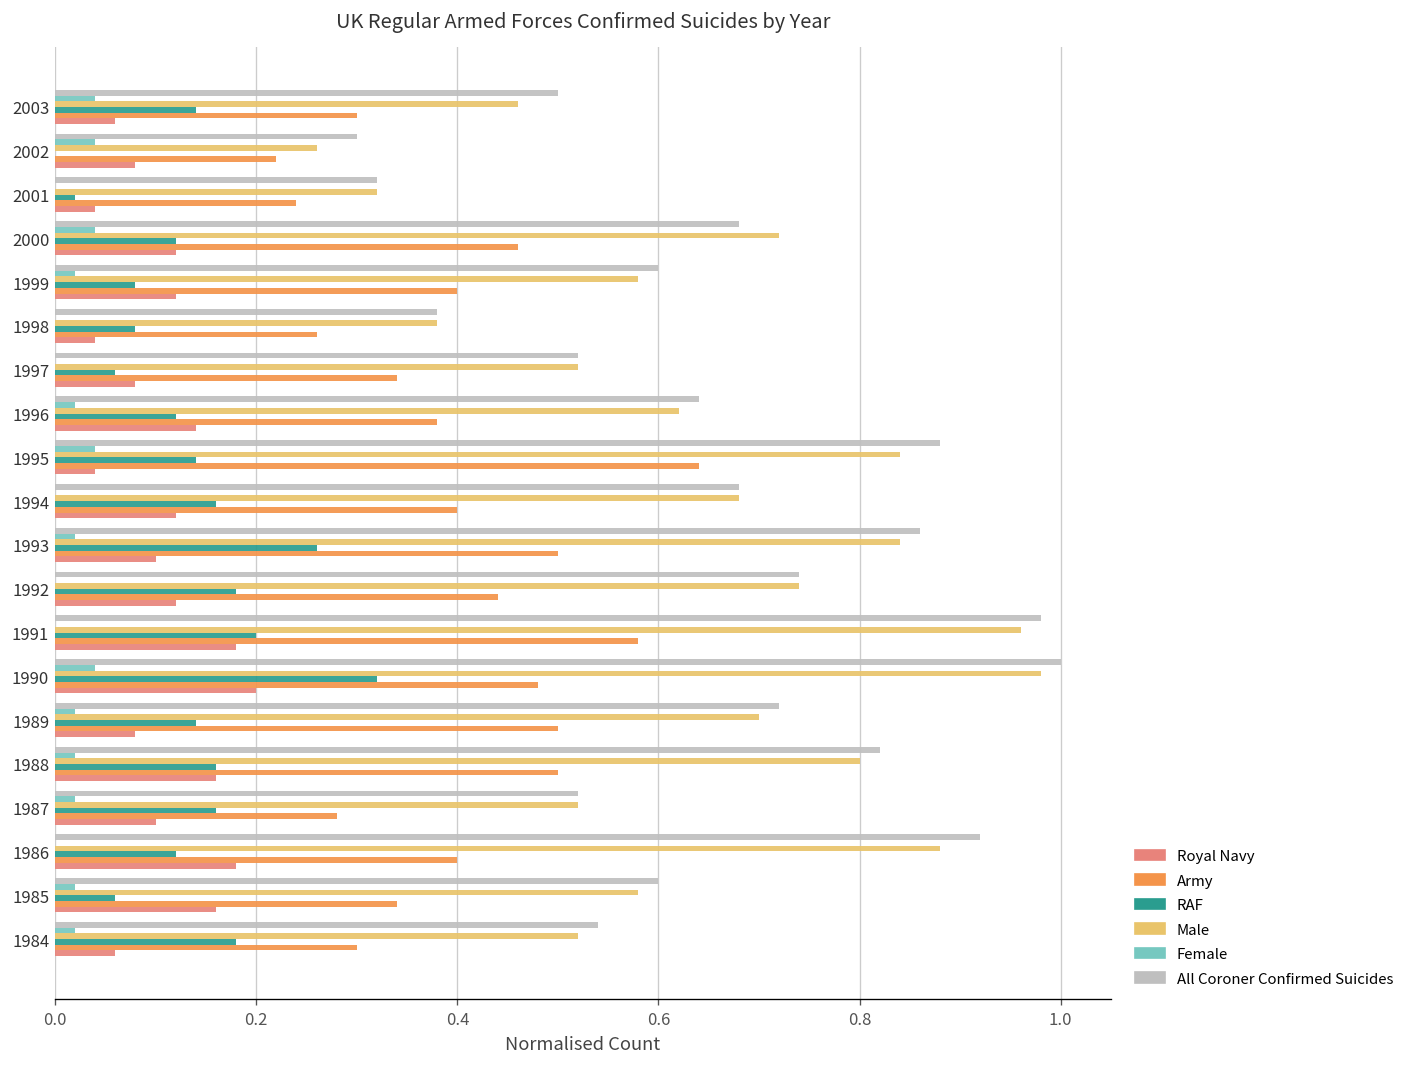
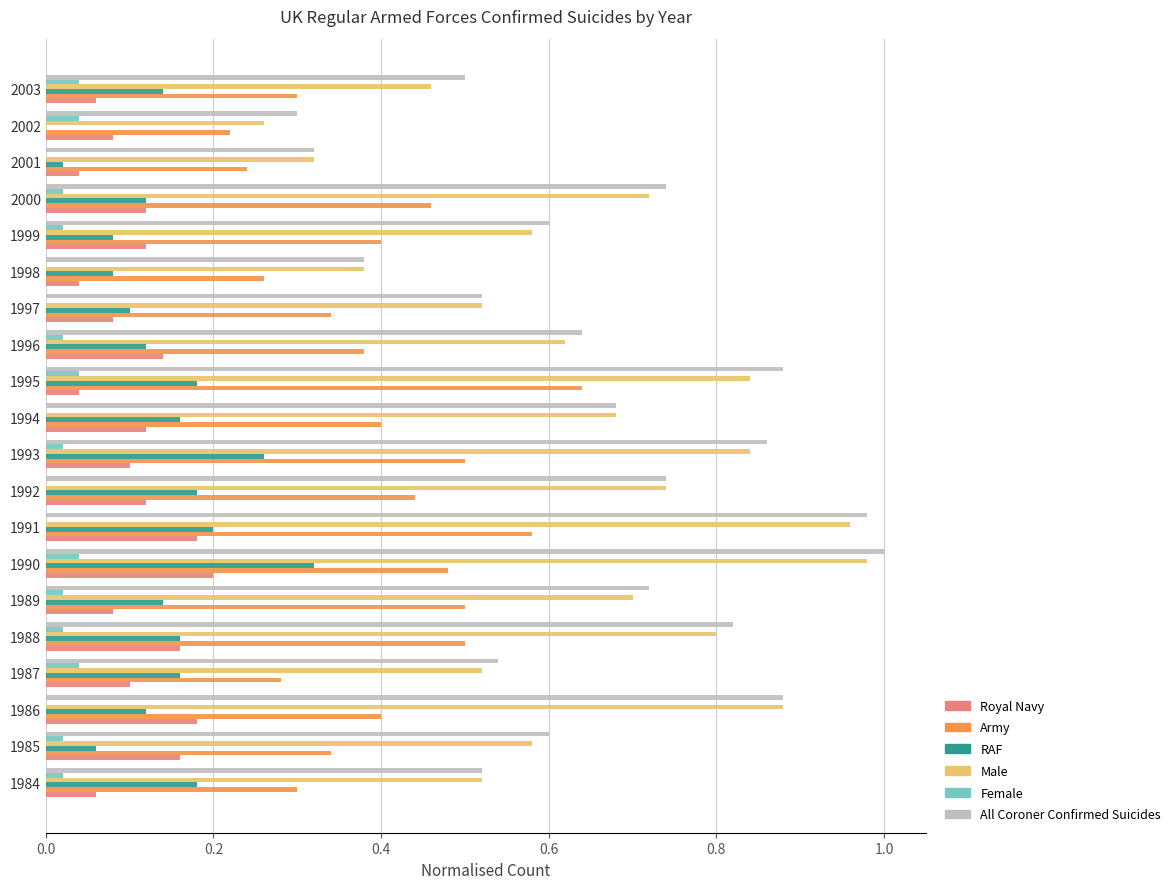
  {
    "RAF": {
      "2003": 0.14,
      "2002": 0.00,
      "2001": 0.02,
      "2000": 0.12,
      "1999": 0.08,
      "1998": 0.08,
-     "1997": 0.06,
+     "1997": 0.10,
      "1996": 0.12,
-     "1995": 0.14,
+     "1995": 0.18,
      "1994": 0.16,
      "1993": 0.26,
      "1992": 0.18,
      "1991": 0.20,
      "1990": 0.32,
      "1989": 0.14,
      "1988": 0.16,
      "1987": 0.16,
      "1986": 0.12,
      "1985": 0.06,
      "1984": 0.18
    },
    "Female": {
      "2003": 0.04,
      "2002": 0.04,
      "2001": 0.00,
-     "2000": 0.04,
+     "2000": 0.02,
      "1999": 0.02,
      "1998": 0.00,
      "1997": 0.00,
      "1996": 0.02,
      "1995": 0.04,
      "1994": 0.00,
      "1993": 0.02,
      "1992": 0.00,
      "1991": 0.00,
      "1990": 0.04,
      "1989": 0.02,
      "1988": 0.02,
-     "1987": 0.02,
+     "1987": 0.04,
      "1986": 0.00,
      "1985": 0.02,
      "1984": 0.02
    },
    "All Coroner Confirmed Suicides": {
      "2003": 0.50,
      "2002": 0.30,
      "2001": 0.32,
-     "2000": 0.68,
+     "2000": 0.74,
      "1999": 0.60,
      "1998": 0.38,
      "1997": 0.52,
      "1996": 0.64,
      "1995": 0.88,
      "1994": 0.68,
      "1993": 0.86,
      "1992": 0.74,
      "1991": 0.98,
      "1990": 1.00,
      "1989": 0.72,
      "1988": 0.82,
-     "1987": 0.52,
-     "1986": 0.92,
+     "1987": 0.54,
+     "1986": 0.88,
      "1985": 0.60,
-     "1984": 0.54
+     "1984": 0.52
    }
  }
